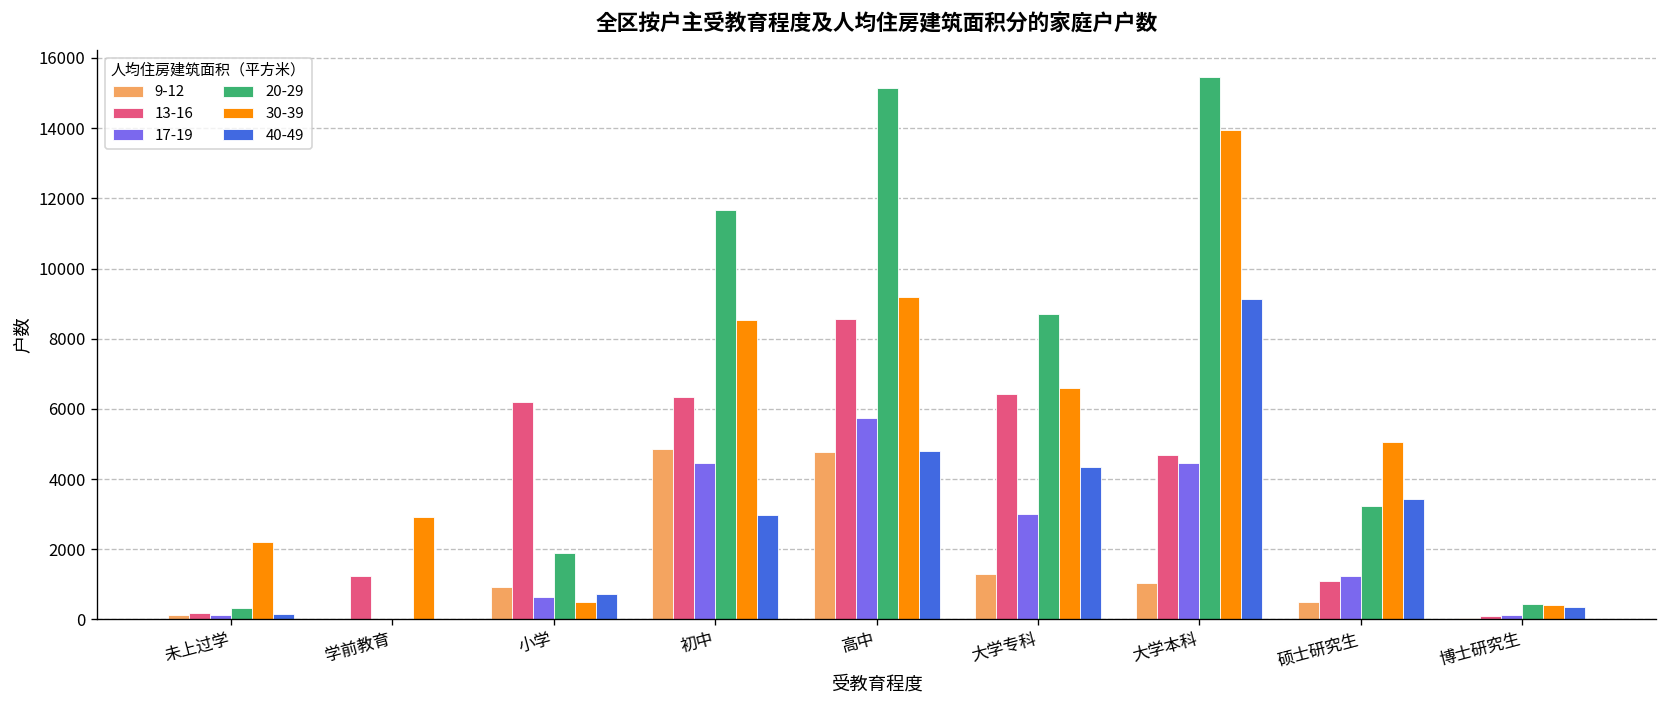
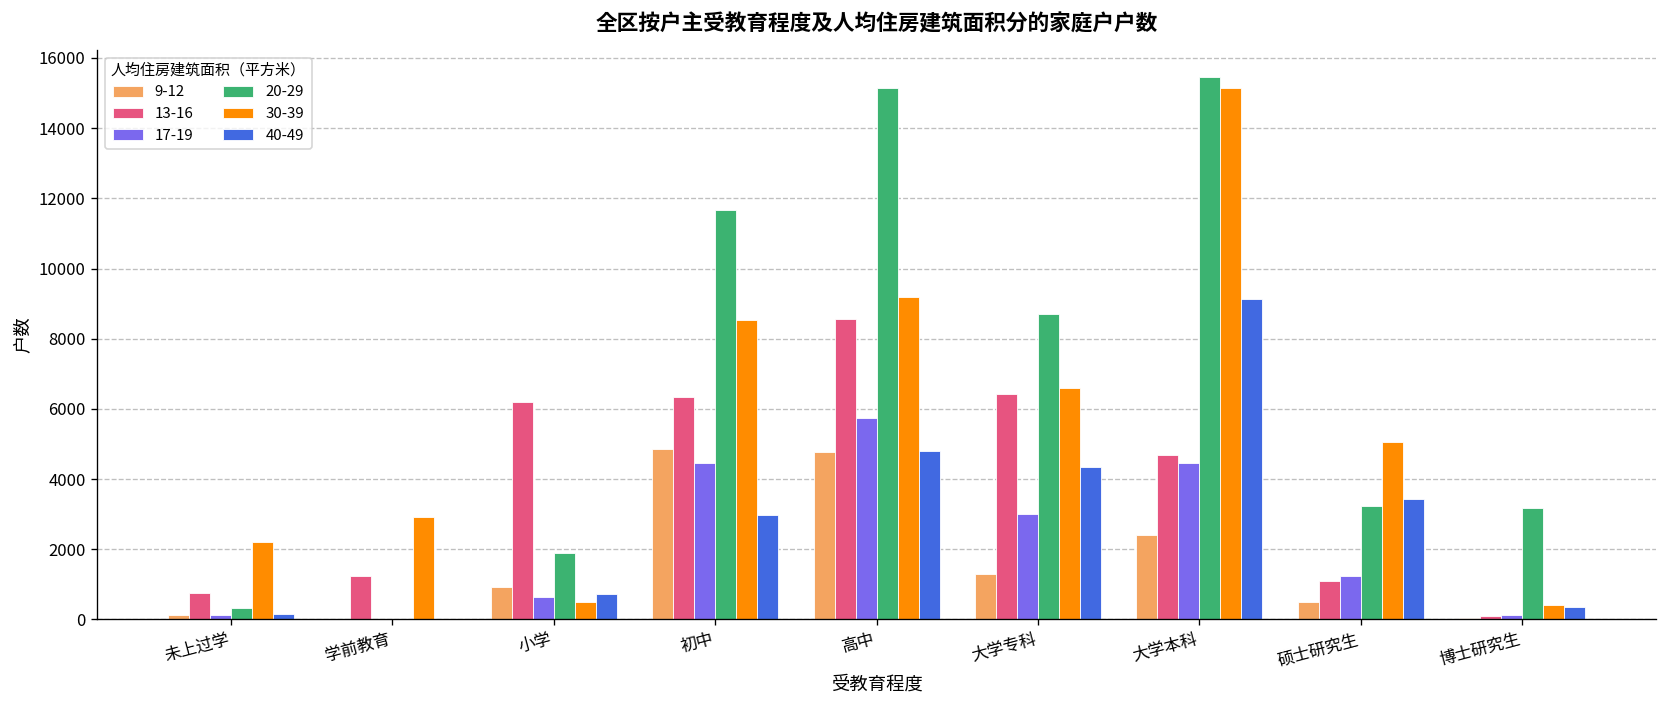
  {
    "9-12": {
      "未上过学": 100,
      "小学": 900,
      "初中": 4800,
      "高中": 4800,
      "大学专科": 1300,
-     "大学本科": 1000,
+     "大学本科": 2400,
      "硕士研究生": 500
    },
    "13-16": {
-     "未上过学": 200,
+     "未上过学": 800,
      "学前教育": 1200,
      "小学": 6200,
      "初中": 6300,
      "高中": 8600,
      "大学专科": 6400,
      "大学本科": 4700,
      "硕士研究生": 1100,
      "博士研究生": 100
    },
    "20-29": {
      "未上过学": 300,
      "小学": 1900,
      "初中": 11700,
      "高中": 15200,
      "大学专科": 8700,
      "大学本科": 15500,
      "硕士研究生": 3200,
-     "博士研究生": 400
+     "博士研究生": 3200
    },
    "30-39": {
      "未上过学": 2200,
      "学前教育": 2900,
      "小学": 500,
      "初中": 8500,
      "高中": 9200,
      "大学专科": 6600,
-     "大学本科": 14000,
+     "大学本科": 15200,
      "硕士研究生": 5100,
      "博士研究生": 400
    }
  }
